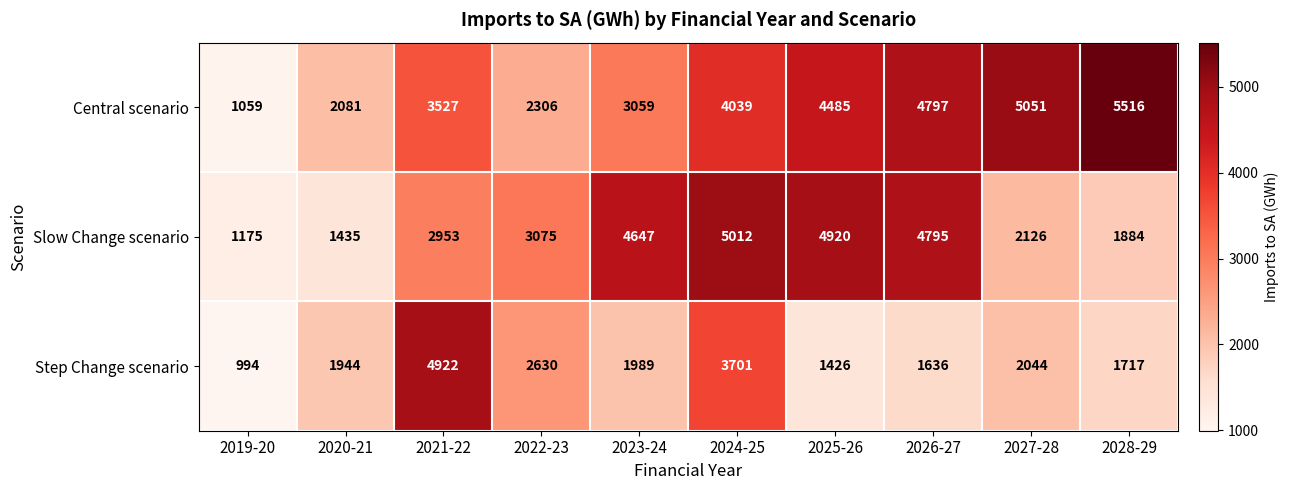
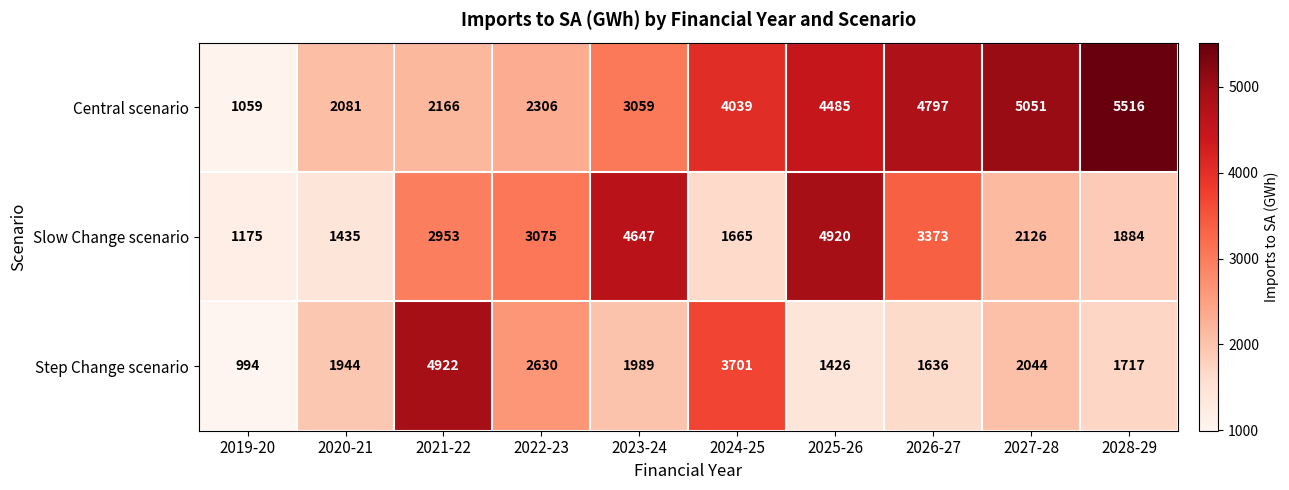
  {
    "Central scenario": {
      "2019-20": 1059,
      "2020-21": 2081,
-     "2021-22": 3527,
+     "2021-22": 2166,
      "2022-23": 2306,
      "2023-24": 3059,
      "2024-25": 4039,
      "2025-26": 4485,
      "2026-27": 4797,
      "2027-28": 5051,
      "2028-29": 5516
    },
    "Slow Change scenario": {
      "2019-20": 1175,
      "2020-21": 1435,
      "2021-22": 2953,
      "2022-23": 3075,
      "2023-24": 4647,
-     "2024-25": 5012,
+     "2024-25": 1665,
      "2025-26": 4920,
-     "2026-27": 4795,
+     "2026-27": 3373,
      "2027-28": 2126,
      "2028-29": 1884
    },
    "Step Change scenario": {
      "2019-20": 994,
      "2020-21": 1944,
      "2021-22": 4922,
      "2022-23": 2630,
      "2023-24": 1989,
      "2024-25": 3701,
      "2025-26": 1426,
      "2026-27": 1636,
      "2027-28": 2044,
      "2028-29": 1717
    }
  }
